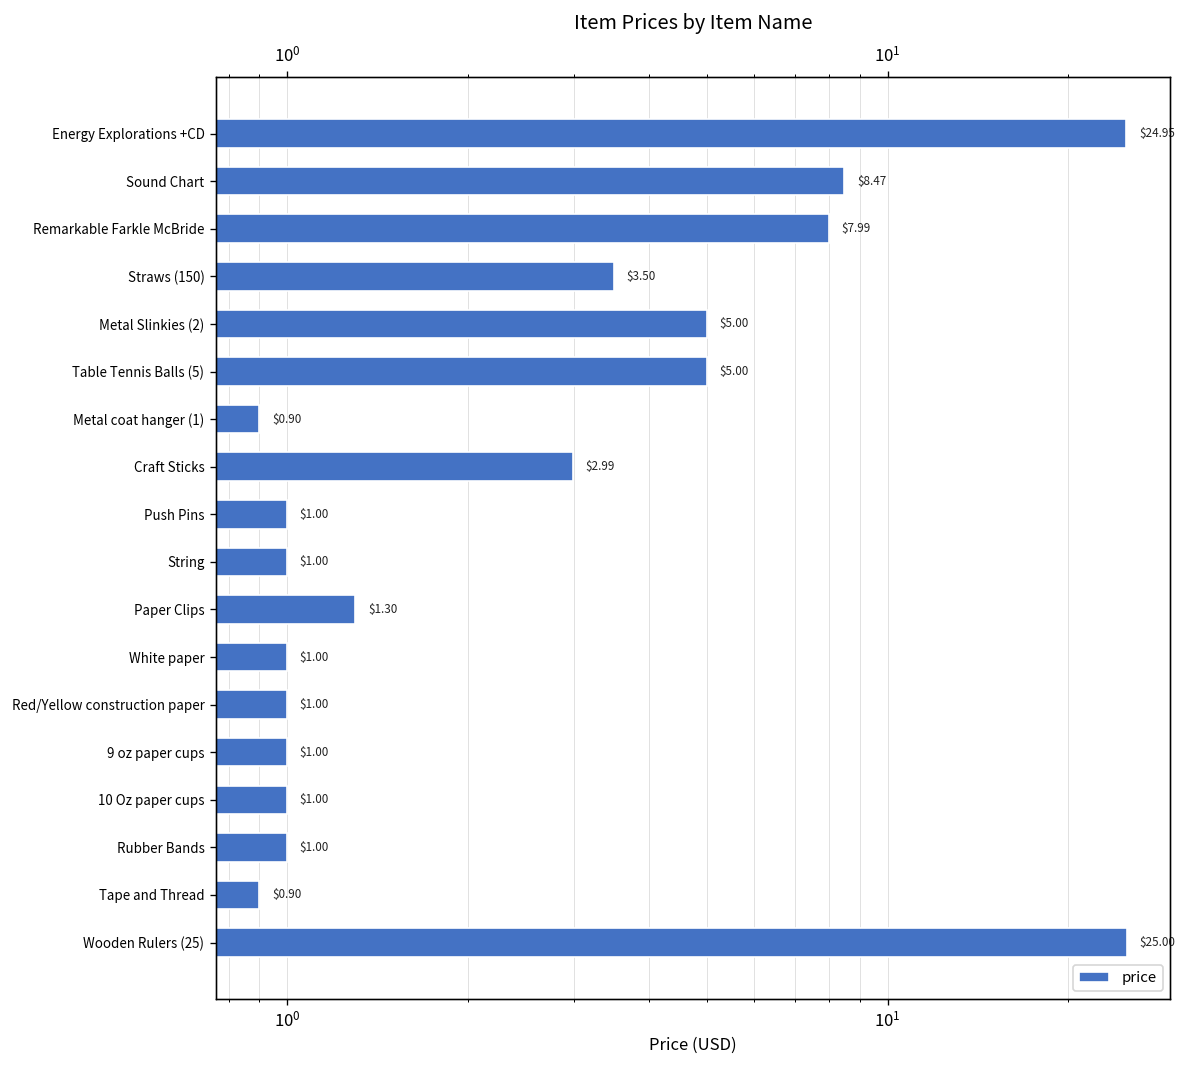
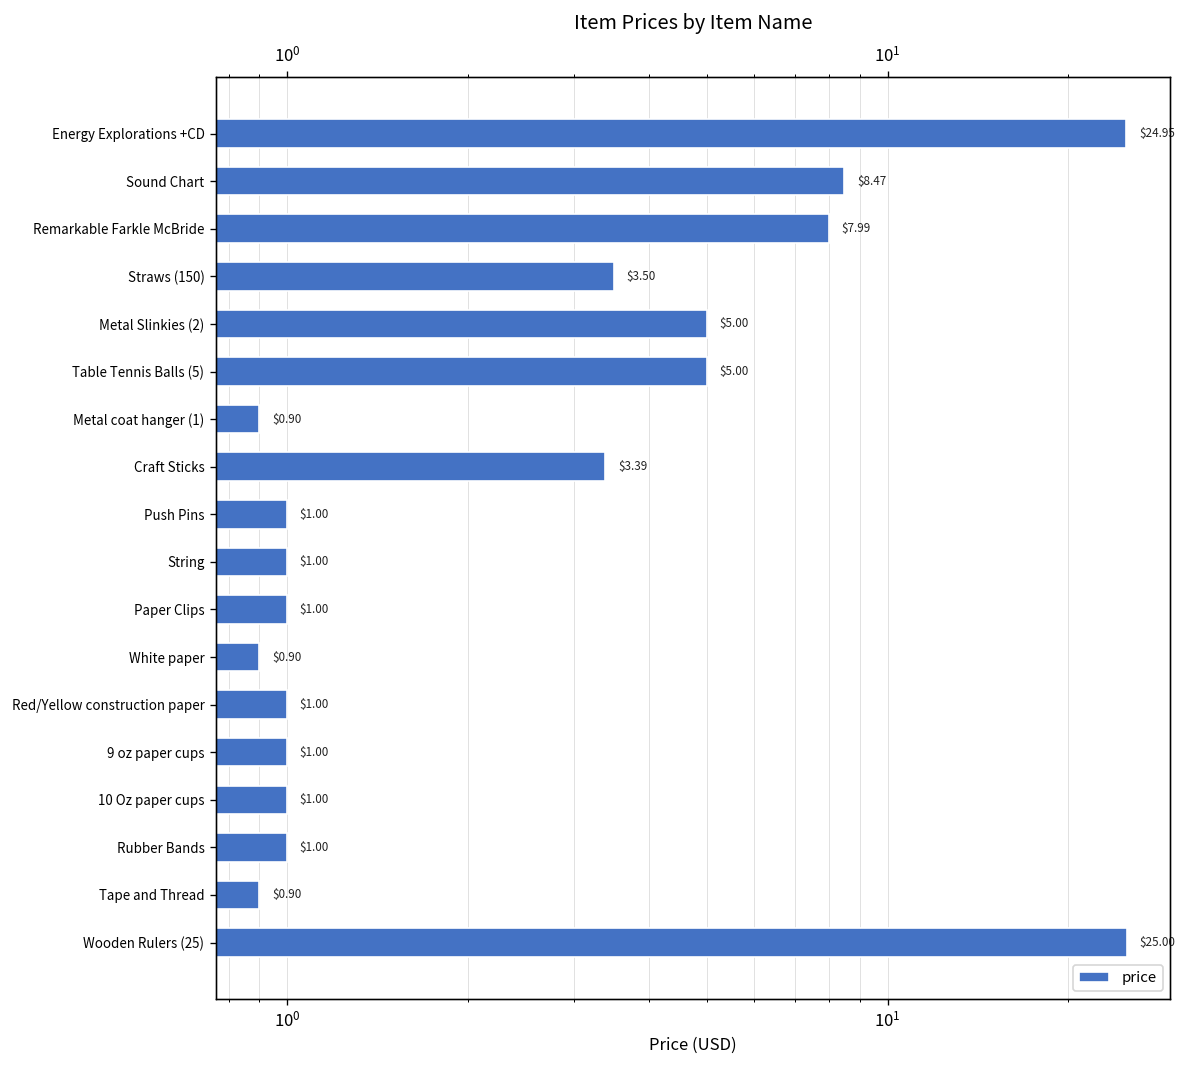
  {
    "Energy Explorations +CD": "$24.95",
    "Sound Chart": "$8.47",
    "Remarkable Farkle McBride": "$7.99",
    "Straws (150)": "$3.50",
    "Metal Slinkies (2)": "$5.00",
    "Table Tennis Balls (5)": "$5.00",
    "Metal coat hanger (1)": "$0.90",
-   "Craft Sticks": "$2.99",
+   "Craft Sticks": "$3.39",
    "Push Pins": "$1.00",
    "String": "$1.00",
-   "Paper Clips": "$1.30",
-   "White paper": "$1.00",
+   "Paper Clips": "$1.00",
+   "White paper": "$0.90",
    "Red/Yellow construction paper": "$1.00",
    "9 oz paper cups": "$1.00",
    "10 Oz paper cups": "$1.00",
    "Rubber Bands": "$1.00",
    "Tape and Thread": "$0.90",
    "Wooden Rulers (25)": "$25.00"
  }
